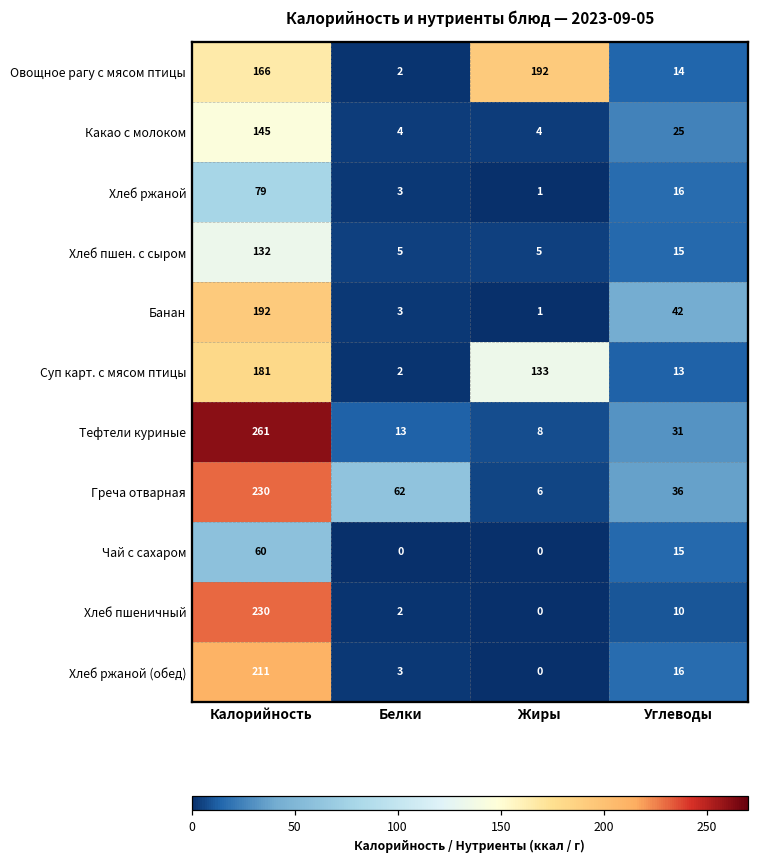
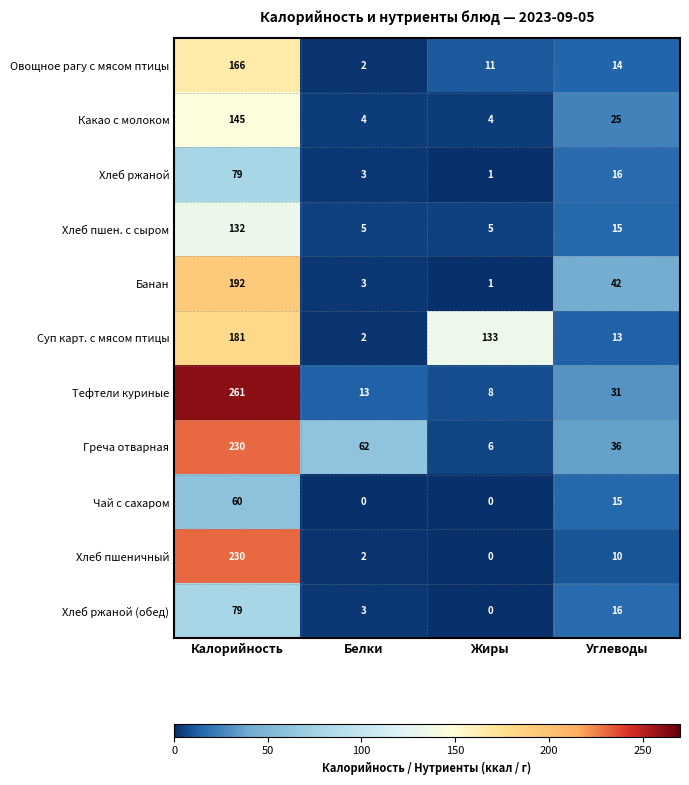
  {
    "Овощное рагу с мясом птицы": {
      "Калорийность": 166,
      "Белки": 2,
-     "Жиры": 192,
+     "Жиры": 11,
      "Углеводы": 14
    },
    "Какао с молоком": {
      "Калорийность": 145,
      "Белки": 4,
      "Жиры": 4,
      "Углеводы": 25
    },
    "Хлеб ржаной": {
      "Калорийность": 79,
      "Белки": 3,
      "Жиры": 1,
      "Углеводы": 16
    },
    "Хлеб пшен. с сыром": {
      "Калорийность": 132,
      "Белки": 5,
      "Жиры": 5,
      "Углеводы": 15
    },
    "Банан": {
      "Калорийность": 192,
      "Белки": 3,
      "Жиры": 1,
      "Углеводы": 42
    },
    "Суп карт. с мясом птицы": {
      "Калорийность": 181,
      "Белки": 2,
      "Жиры": 133,
      "Углеводы": 13
    },
    "Тефтели куриные": {
      "Калорийность": 261,
      "Белки": 13,
      "Жиры": 8,
      "Углеводы": 31
    },
    "Греча отварная": {
      "Калорийность": 230,
      "Белки": 62,
      "Жиры": 6,
      "Углеводы": 36
    },
    "Чай с сахаром": {
      "Калорийность": 60,
      "Белки": 0,
      "Жиры": 0,
      "Углеводы": 15
    },
    "Хлеб пшеничный": {
      "Калорийность": 230,
      "Белки": 2,
      "Жиры": 0,
      "Углеводы": 10
    },
    "Хлеб ржаной (обед)": {
-     "Калорийность": 211,
+     "Калорийность": 79,
      "Белки": 3,
      "Жиры": 0,
      "Углеводы": 16
    }
  }
